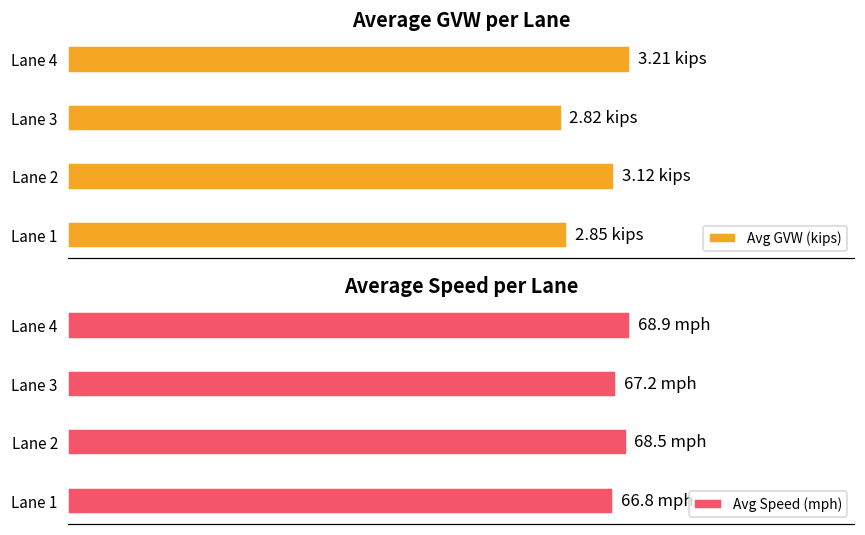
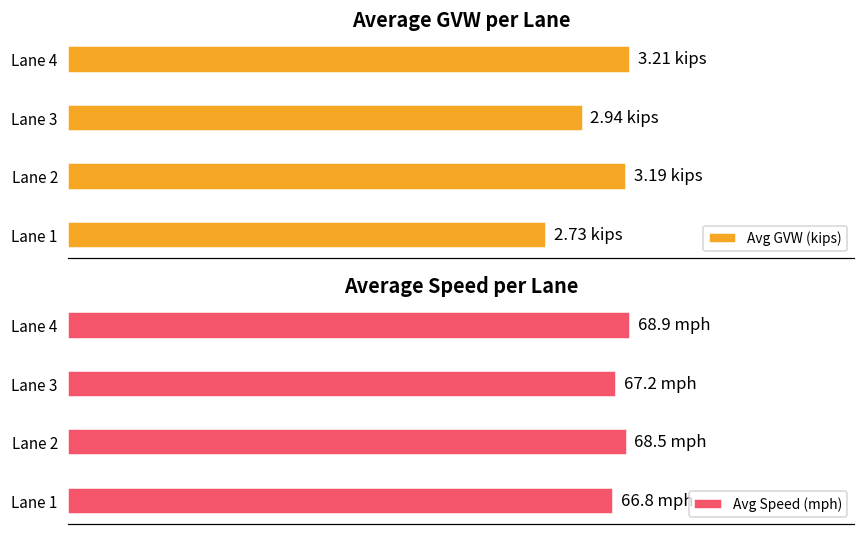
  {
    "Average GVW per Lane": {
      "Lane 4": 3.21,
-     "Lane 3": 2.82,
-     "Lane 2": 3.12,
-     "Lane 1": 2.85
+     "Lane 3": 2.94,
+     "Lane 2": 3.19,
+     "Lane 1": 2.73
    },
    "Average Speed per Lane": {
      "Lane 4": 68.9,
      "Lane 3": 67.2,
      "Lane 2": 68.5
    }
  }
